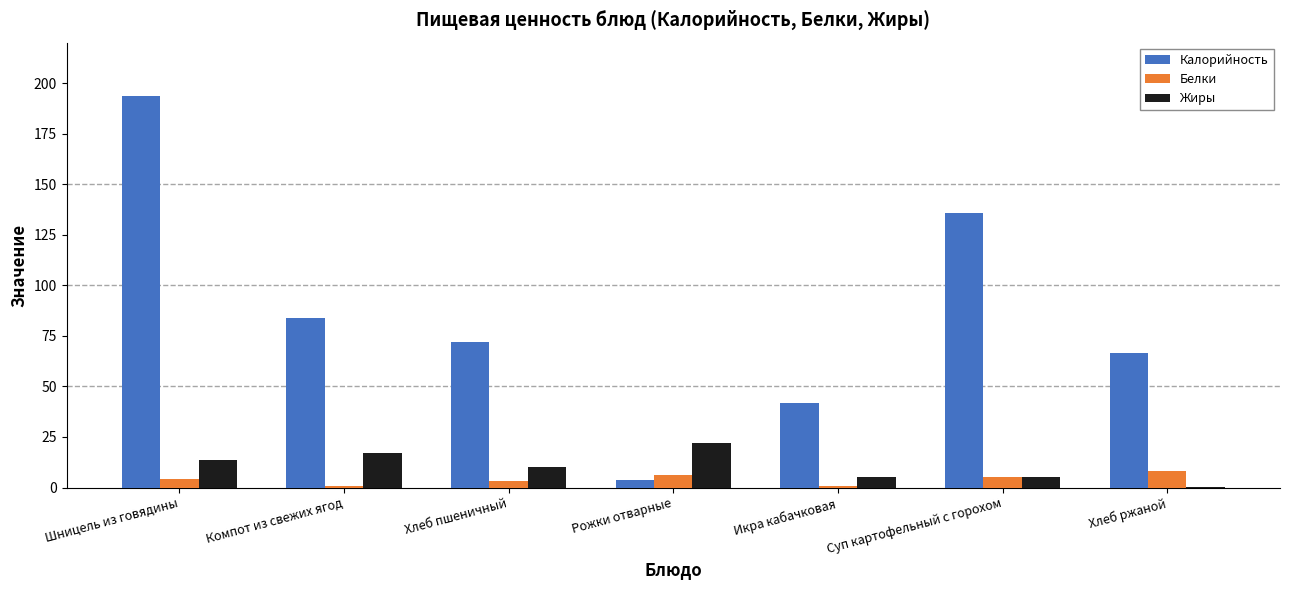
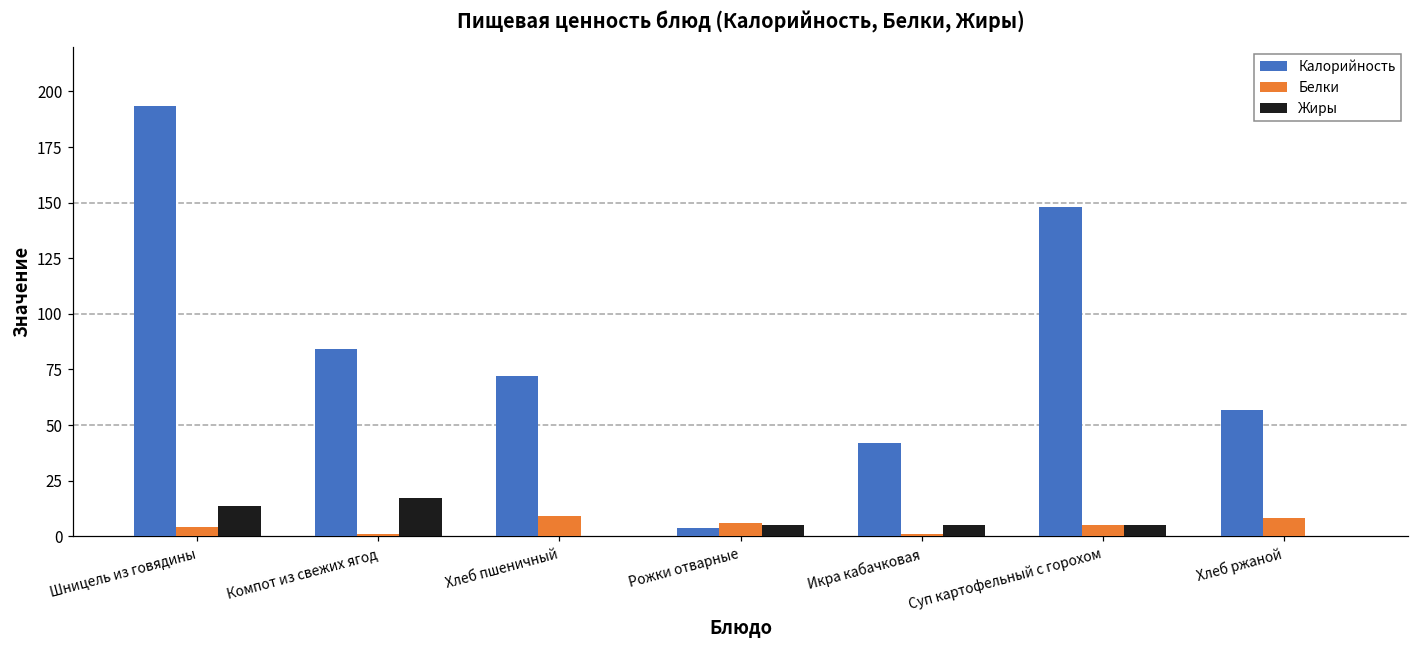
  {
    "Калорийность": {
      "Шницель из говядины": 194,
      "Компот из свежих ягод": 84,
      "Хлеб пшеничный": 72,
      "Рожки отварные": 4,
      "Икра кабачковая": 42,
-     "Суп картофельный с горохом": 136,
-     "Хлеб ржаной": 67
+     "Суп картофельный с горохом": 148,
+     "Хлеб ржаной": 57
    },
    "Белки": {
      "Шницель из говядины": 4,
-     "Хлеб пшеничный": 3,
+     "Хлеб пшеничный": 9,
      "Рожки отварные": 6,
      "Суп картофельный с горохом": 5,
      "Хлеб ржаной": 8
    },
    "Жиры": {
      "Шницель из говядины": 13,
      "Компот из свежих ягод": 17,
-     "Хлеб пшеничный": 10,
-     "Рожки отварные": 22,
+     "Хлеб пшеничный": 0,
+     "Рожки отварные": 5,
      "Икра кабачковая": 5,
      "Суп картофельный с горохом": 5
    }
  }
